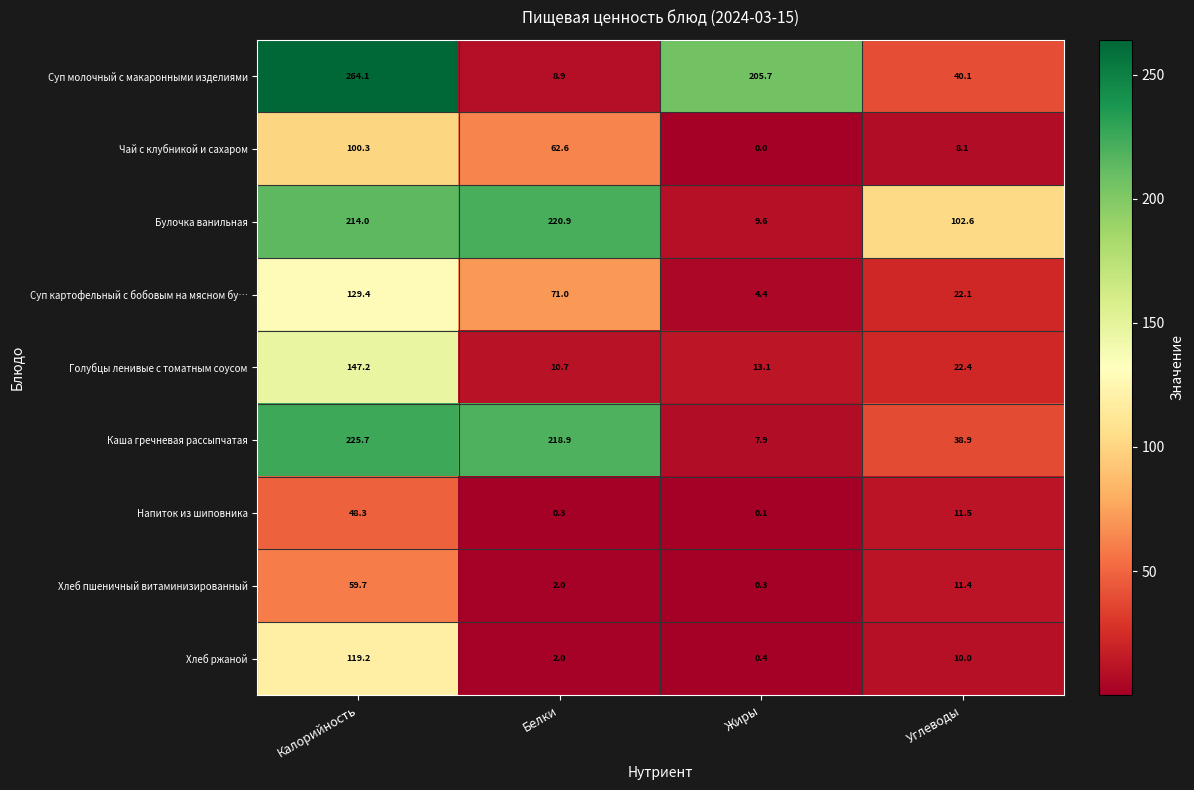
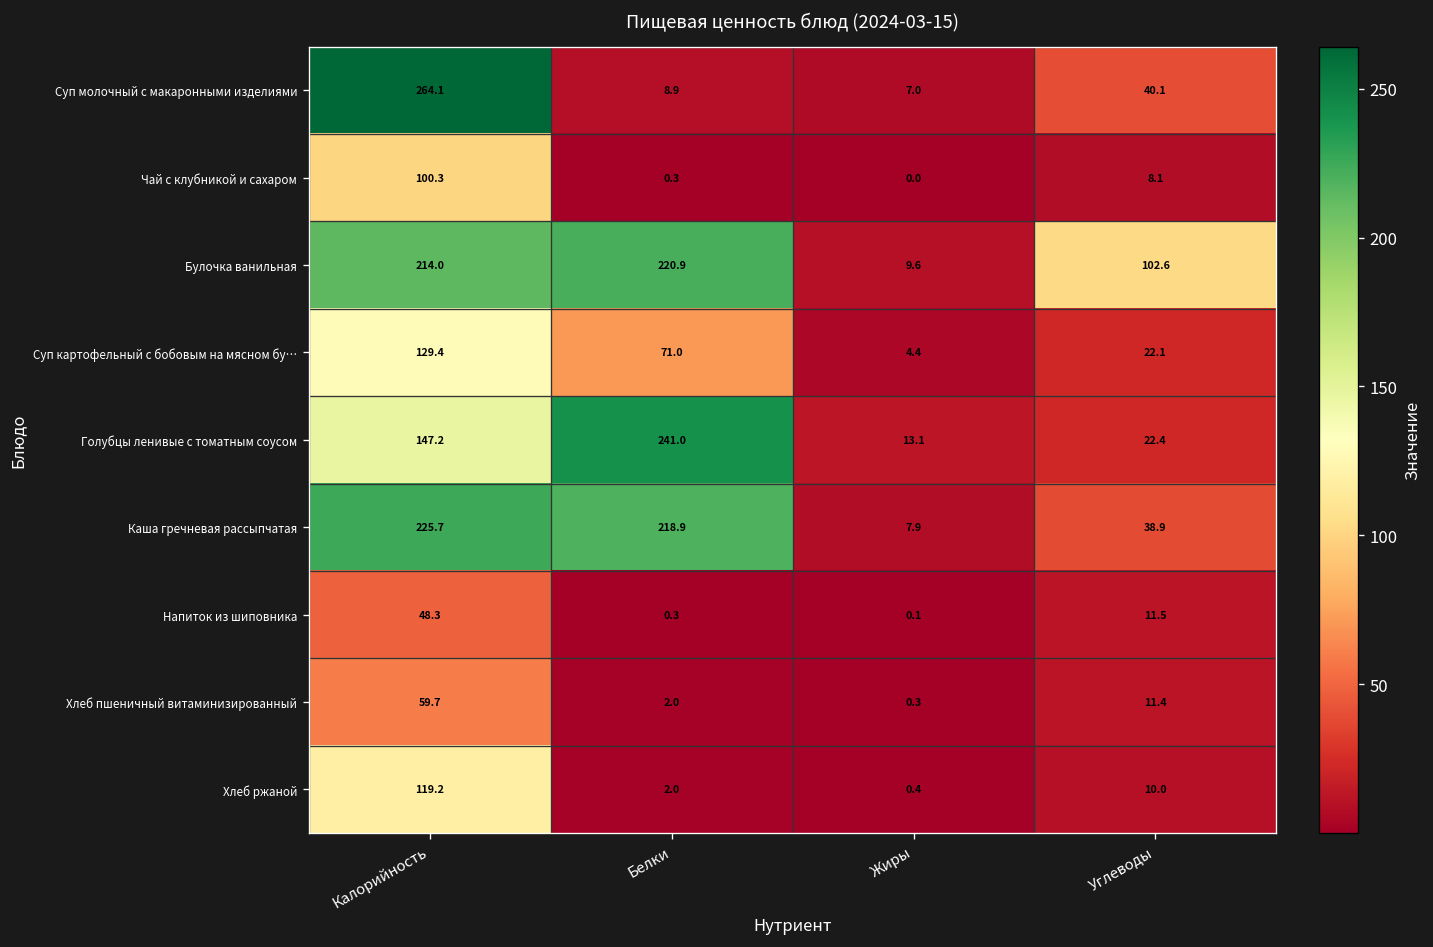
  {
    "Суп молочный с макаронными изделиями": {
      "Калорийность": 264.1,
      "Белки": 8.9,
-     "Жиры": 205.7,
+     "Жиры": 7.0,
      "Углеводы": 40.1
    },
    "Чай с клубникой и сахаром": {
      "Калорийность": 100.3,
-     "Белки": 62.6,
+     "Белки": 0.3,
      "Жиры": 0.0,
      "Углеводы": 8.1
    },
    "Булочка ванильная": {
      "Калорийность": 214.0,
      "Белки": 220.9,
      "Жиры": 9.6,
      "Углеводы": 102.6
    },
    "Суп картофельный с бобовым на мясном бу…": {
      "Калорийность": 129.4,
      "Белки": 71.0,
      "Жиры": 4.4,
      "Углеводы": 22.1
    },
    "Голубцы ленивые с томатным соусом": {
      "Калорийность": 147.2,
-     "Белки": 10.7,
+     "Белки": 241.0,
      "Жиры": 13.1,
      "Углеводы": 22.4
    },
    "Каша гречневая рассыпчатая": {
      "Калорийность": 225.7,
      "Белки": 218.9,
      "Жиры": 7.9,
      "Углеводы": 38.9
    },
    "Напиток из шиповника": {
      "Калорийность": 48.3,
      "Белки": 0.3,
      "Жиры": 0.1,
      "Углеводы": 11.5
    },
    "Хлеб пшеничный витаминизированный": {
      "Калорийность": 59.7,
      "Белки": 2.0,
      "Жиры": 0.3,
      "Углеводы": 11.4
    },
    "Хлеб ржаной": {
      "Калорийность": 119.2,
      "Белки": 2.0,
      "Жиры": 0.4,
      "Углеводы": 10.0
    }
  }
